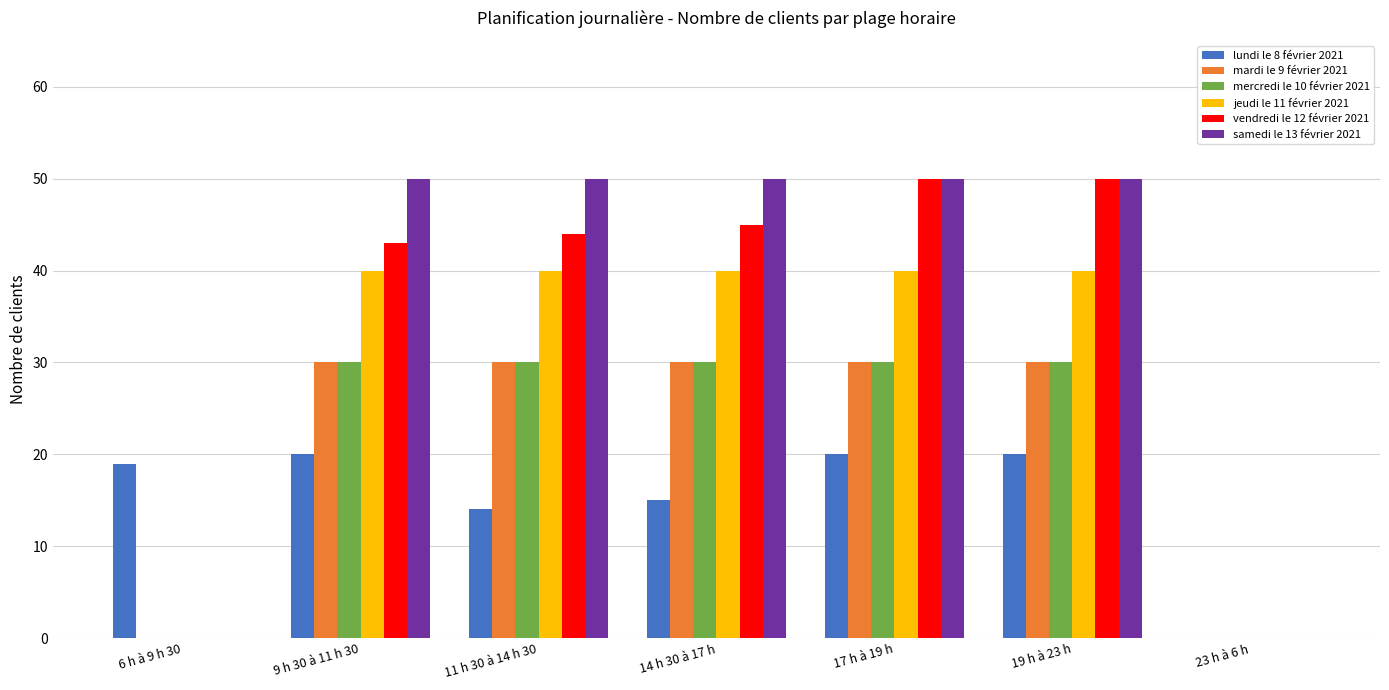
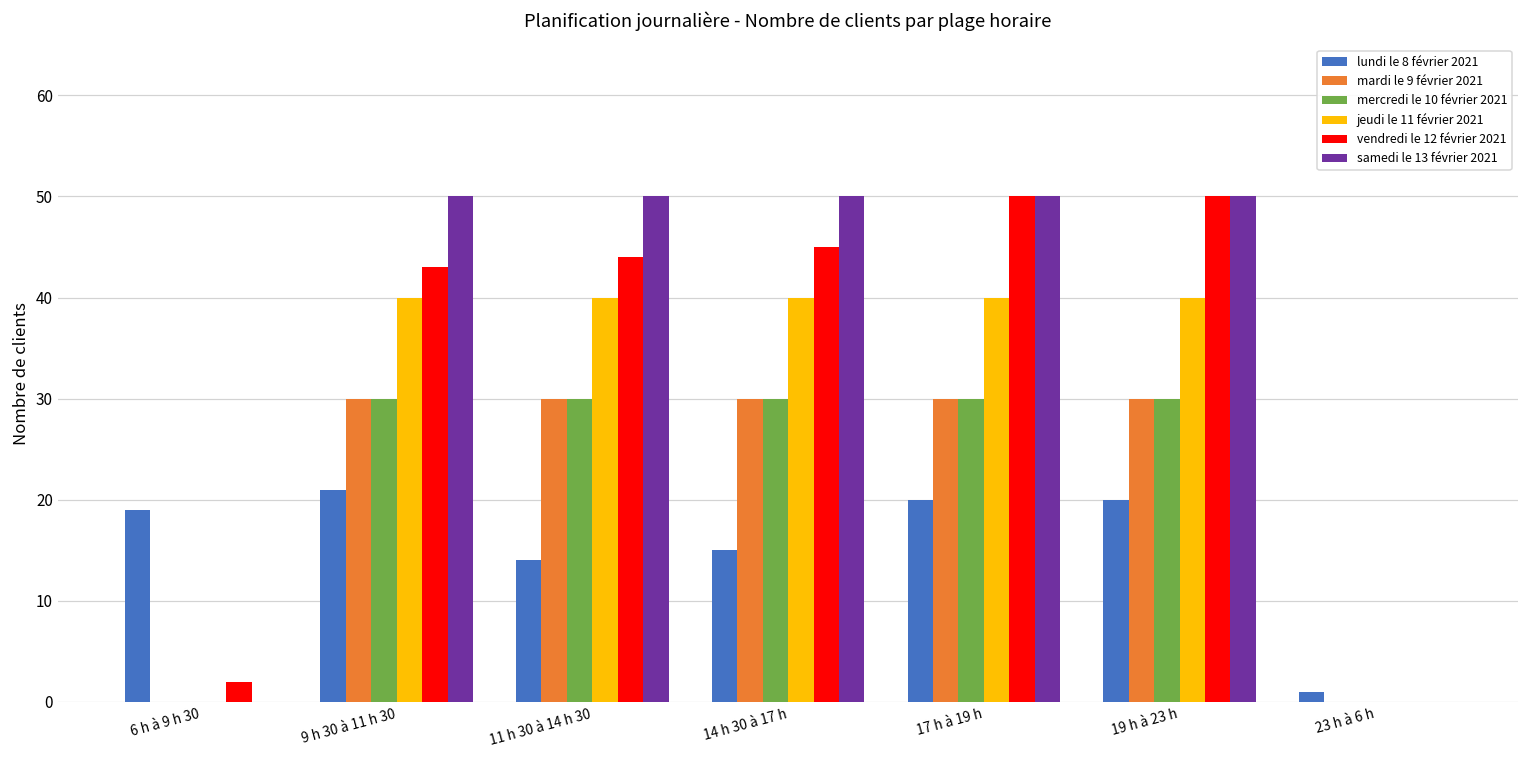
  {
    "lundi le 8 février 2021": {
      "6 h à 9 h 30": 19,
-     "9 h 30 à 11 h 30": 20,
+     "9 h 30 à 11 h 30": 21,
      "11 h 30 à 14 h 30": 14,
      "14 h 30 à 17 h": 15,
      "17 h à 19 h": 20,
      "19 h à 23 h": 20,
-     "23 h à 6 h": 0
+     "23 h à 6 h": 1
    },
    "mardi le 9 février 2021": {
      "6 h à 9 h 30": 0,
      "9 h 30 à 11 h 30": 30,
      "11 h 30 à 14 h 30": 30,
      "14 h 30 à 17 h": 30,
      "17 h à 19 h": 30,
      "19 h à 23 h": 30,
      "23 h à 6 h": 0
    },
    "mercredi le 10 février 2021": {
      "6 h à 9 h 30": 0,
      "9 h 30 à 11 h 30": 30,
      "11 h 30 à 14 h 30": 30,
      "14 h 30 à 17 h": 30,
      "17 h à 19 h": 30,
      "19 h à 23 h": 30,
      "23 h à 6 h": 0
    },
    "jeudi le 11 février 2021": {
      "6 h à 9 h 30": 0,
      "9 h 30 à 11 h 30": 40,
      "11 h 30 à 14 h 30": 40,
      "14 h 30 à 17 h": 40,
      "17 h à 19 h": 40,
      "19 h à 23 h": 40,
      "23 h à 6 h": 0
    },
    "vendredi le 12 février 2021": {
-     "6 h à 9 h 30": 0,
+     "6 h à 9 h 30": 2,
      "9 h 30 à 11 h 30": 43,
      "11 h 30 à 14 h 30": 44,
      "14 h 30 à 17 h": 45,
      "17 h à 19 h": 50,
      "19 h à 23 h": 50,
      "23 h à 6 h": 0
    },
    "samedi le 13 février 2021": {
      "6 h à 9 h 30": 0,
      "9 h 30 à 11 h 30": 50,
      "11 h 30 à 14 h 30": 50,
      "14 h 30 à 17 h": 50,
      "17 h à 19 h": 50,
      "19 h à 23 h": 50,
      "23 h à 6 h": 0
    }
  }
